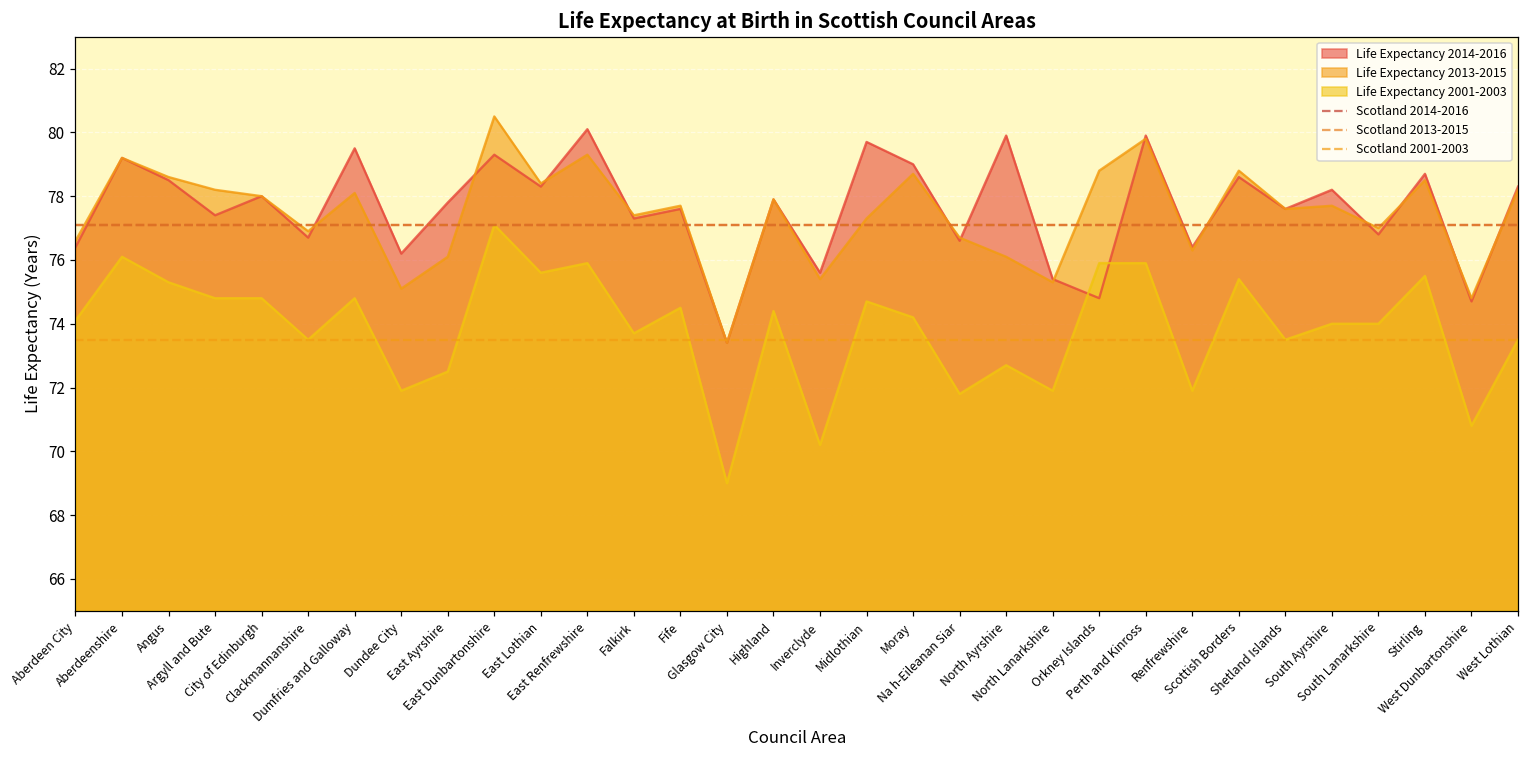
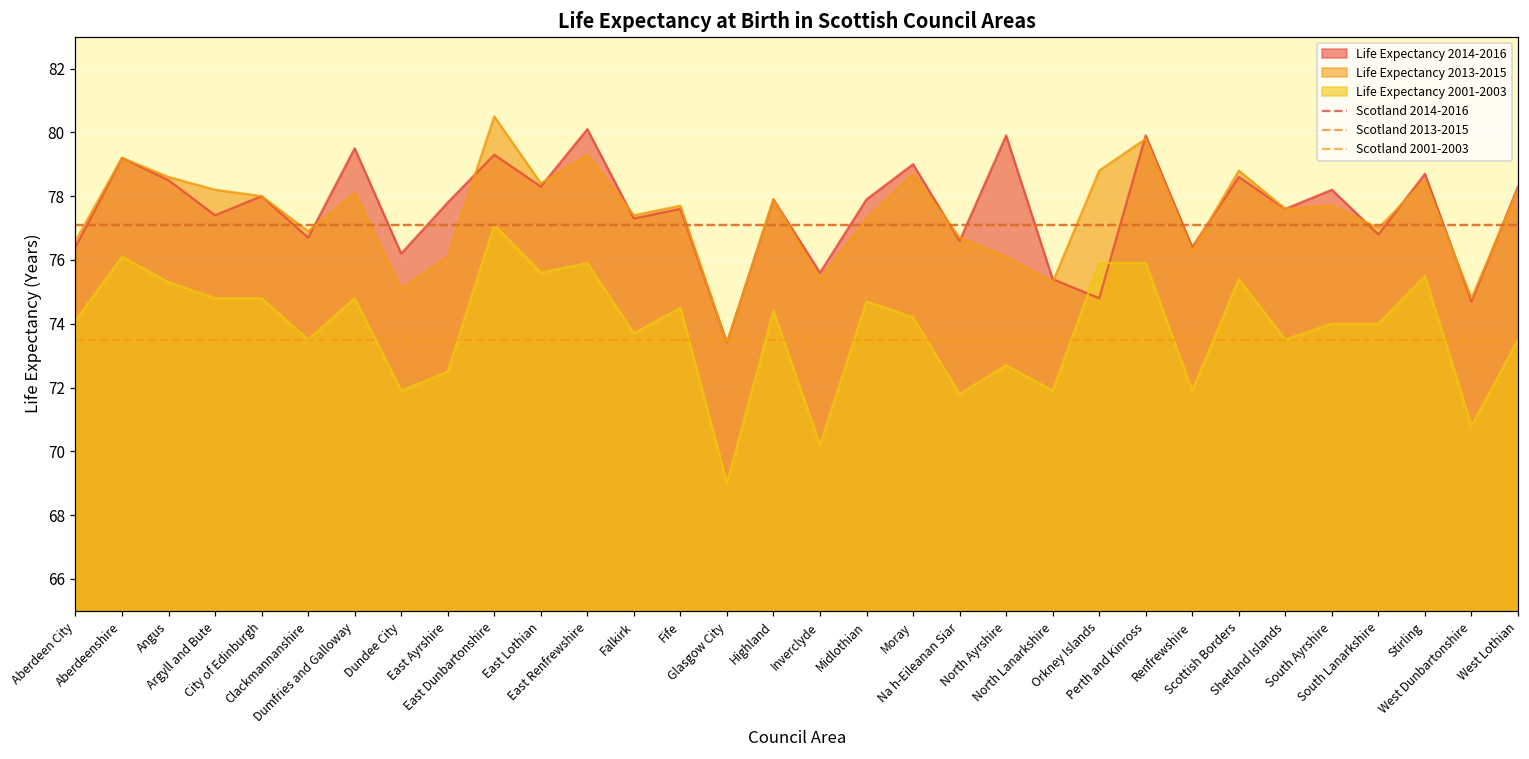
  {
    "Life Expectancy 2014-2016": {
      "Aberdeen City": 76.4,
      "Angus": 78.5,
      "Argyll and Bute": 77.4,
      "Clackmannanshire": 76.7,
      "Dumfries and Galloway": 79.5,
      "Dundee City": 76.2,
      "East Ayrshire": 77.8,
      "East Dunbartonshire": 79.3,
      "East Lothian": 78.3,
      "East Renfrewshire": 80.1,
      "Falkirk": 77.3,
      "Fife": 77.6,
      "Inverclyde": 75.6,
-     "Midlothian": 79.7,
+     "Midlothian": 77.9,
      "Moray": 79.0,
      "Na h-Eileanan Siar": 76.6,
      "North Ayrshire": 79.9,
      "North Lanarkshire": 75.4,
      "Orkney Islands": 74.8,
      "Perth and Kinross": 79.9,
      "Renfrewshire": 76.4,
      "Scottish Borders": 78.6,
      "South Ayrshire": 78.2,
      "South Lanarkshire": 76.8,
      "Stirling": 78.7,
      "West Dunbartonshire": 74.7,
      "West Lothian": 78.3
    }
  }
